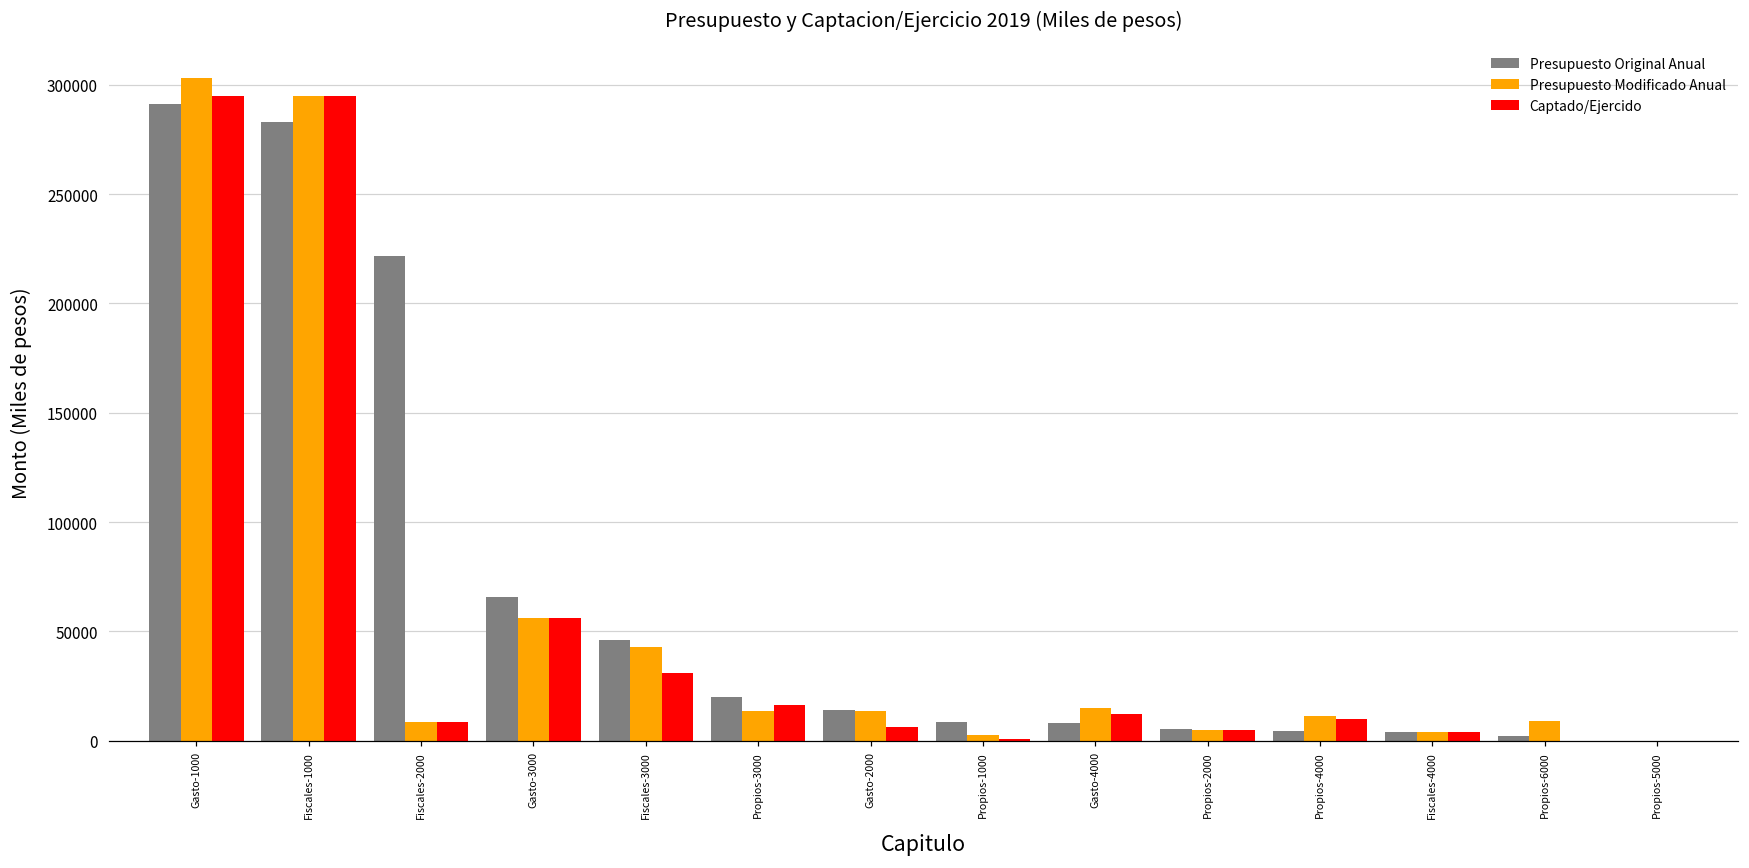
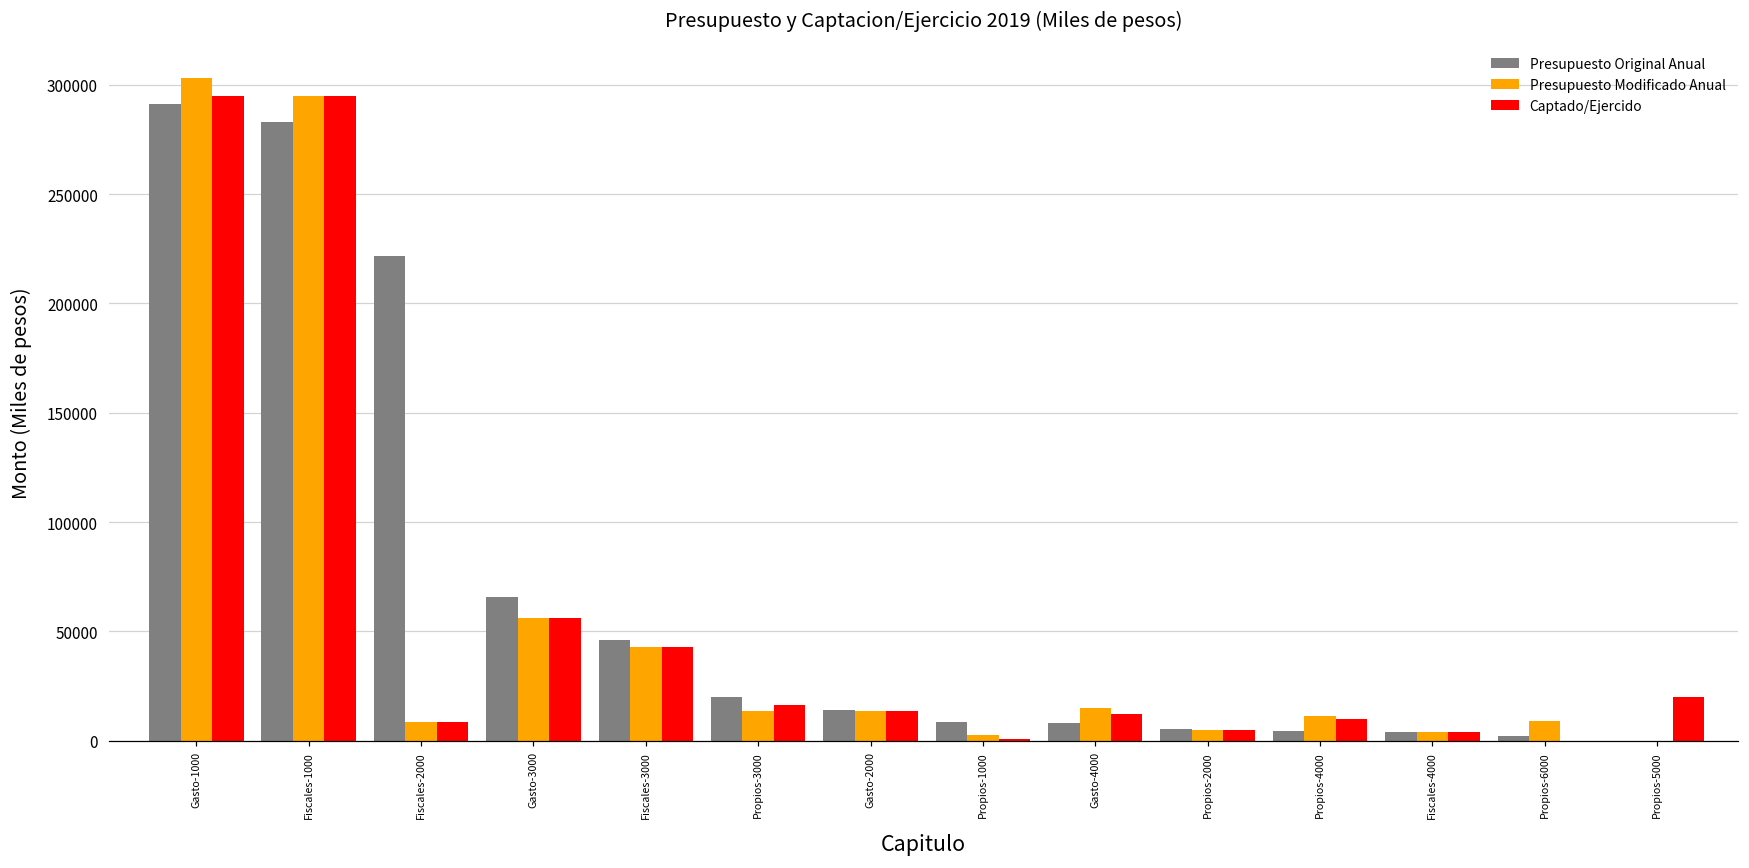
  {
    "Presupuesto Original Anual": {
      "Gasto-1000": 291000,
      "Fiscales-1000": 283000,
      "Fiscales-2000": 222000,
      "Gasto-3000": 66000,
      "Fiscales-3000": 46000,
      "Propios-3000": 20000,
      "Gasto-2000": 14000,
      "Propios-1000": 9000,
      "Gasto-4000": 8000,
      "Propios-2000": 5000,
      "Propios-4000": 4000,
      "Fiscales-4000": 4000,
      "Propios-6000": 2000,
      "Propios-5000": 0
    },
    "Presupuesto Modificado Anual": {
      "Gasto-1000": 303000,
      "Fiscales-1000": 295000,
      "Fiscales-2000": 9000,
      "Gasto-3000": 56000,
      "Fiscales-3000": 43000,
      "Propios-3000": 14000,
      "Gasto-2000": 13000,
      "Propios-1000": 2000,
      "Gasto-4000": 15000,
      "Propios-2000": 5000,
      "Propios-4000": 11000,
      "Fiscales-4000": 4000,
      "Propios-6000": 9000,
      "Propios-5000": 0
    },
    "Captado/Ejercido": {
      "Gasto-1000": 295000,
      "Fiscales-1000": 295000,
      "Fiscales-2000": 9000,
      "Gasto-3000": 56000,
-     "Fiscales-3000": 31000,
+     "Fiscales-3000": 43000,
      "Propios-3000": 16000,
-     "Gasto-2000": 6000,
+     "Gasto-2000": 13000,
      "Gasto-4000": 12000,
      "Propios-2000": 5000,
      "Propios-4000": 10000,
      "Fiscales-4000": 4000,
      "Propios-6000": 0,
-     "Propios-5000": 0
+     "Propios-5000": 20000
    }
  }
